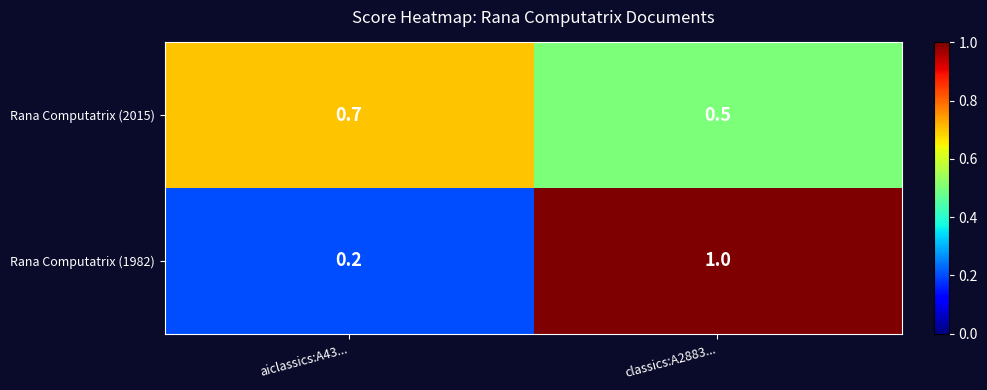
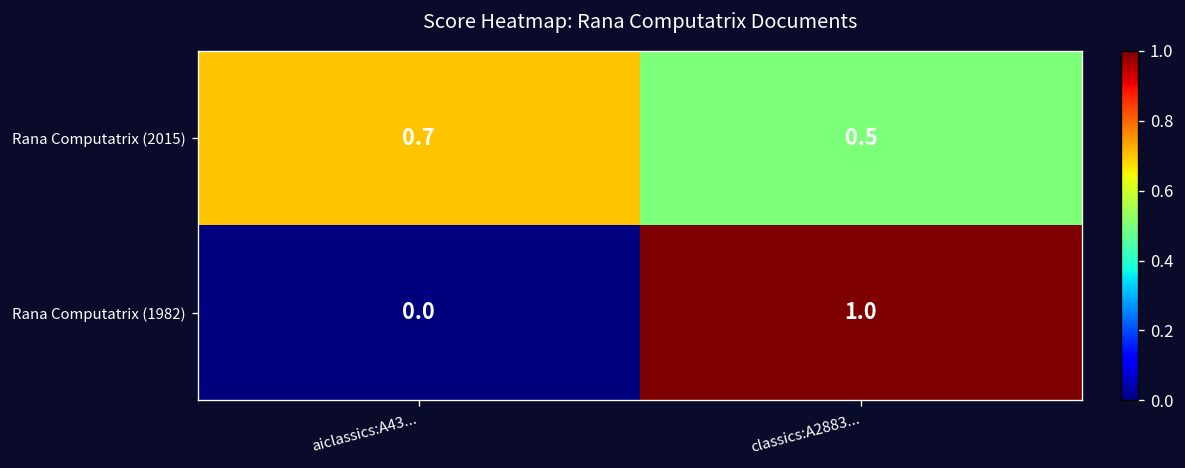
  {
    "Rana Computatrix (2015)": {
      "aiclassics:A43...": 0.7,
      "classics:A2883...": 0.5
    },
    "Rana Computatrix (1982)": {
-     "aiclassics:A43...": 0.2,
+     "aiclassics:A43...": 0.0,
      "classics:A2883...": 1.0
    }
  }
